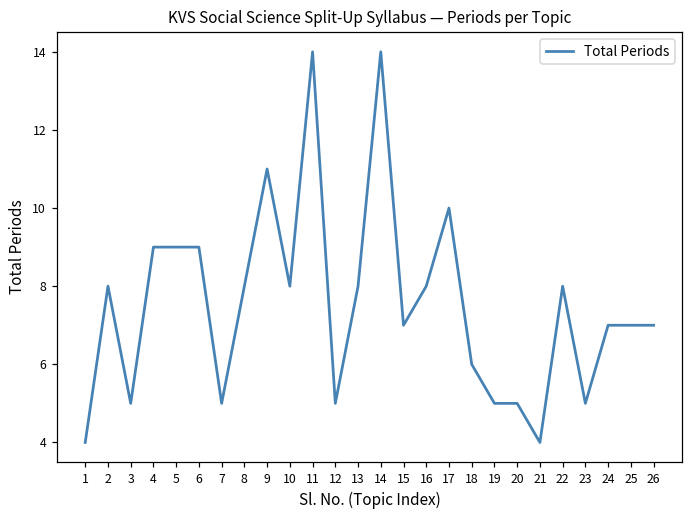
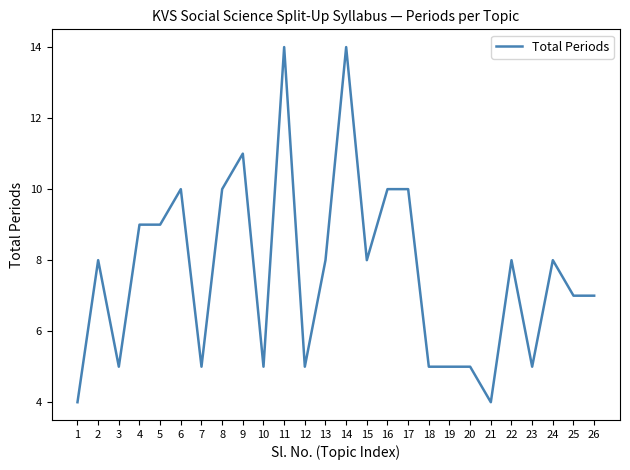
  {
    "1": 4,
    "2": 8,
    "3": 5,
    "4": 9,
    "5": 9,
-   "6": 9,
+   "6": 10,
    "7": 5,
-   "8": 8,
+   "8": 10,
    "9": 11,
-   "10": 8,
+   "10": 5,
    "11": 14,
    "12": 5,
    "13": 8,
    "14": 14,
-   "15": 7,
-   "16": 8,
+   "15": 8,
+   "16": 10,
    "17": 10,
-   "18": 6,
+   "18": 5,
    "19": 5,
    "20": 5,
    "21": 4,
    "22": 8,
    "23": 5,
-   "24": 7,
+   "24": 8,
    "25": 7,
    "26": 7
  }
